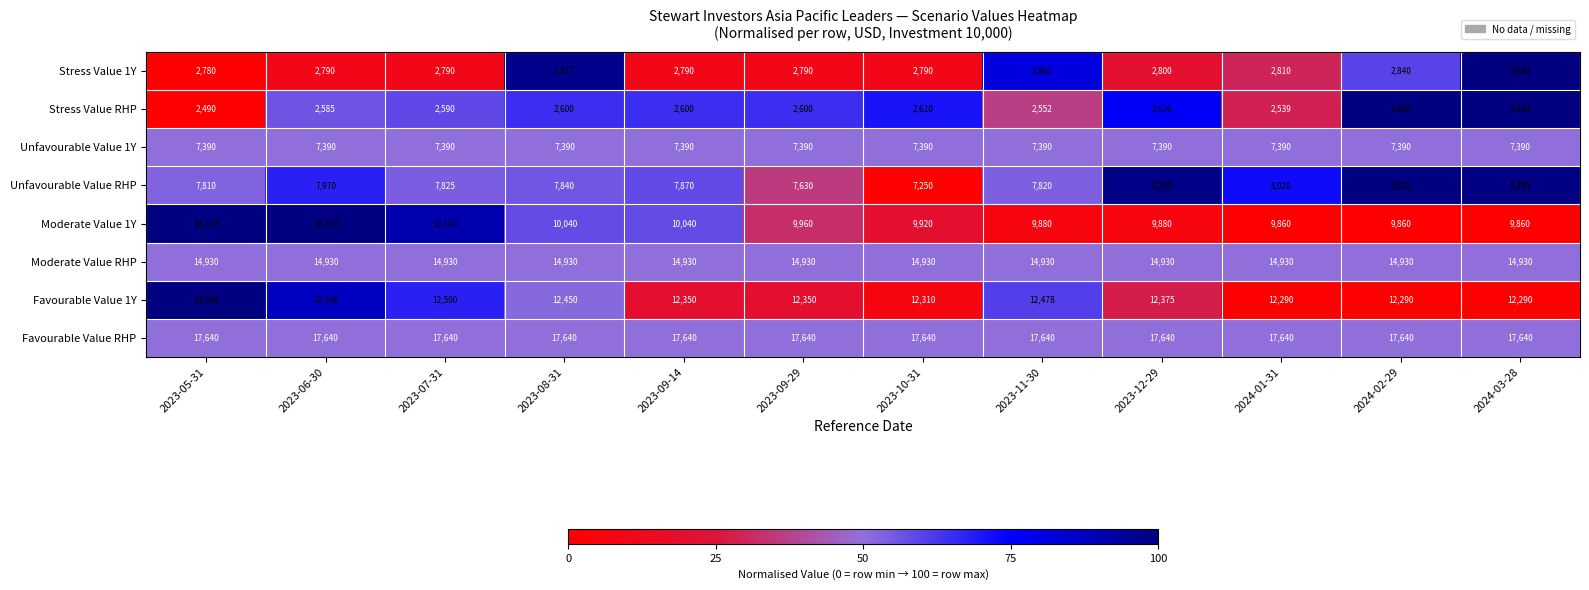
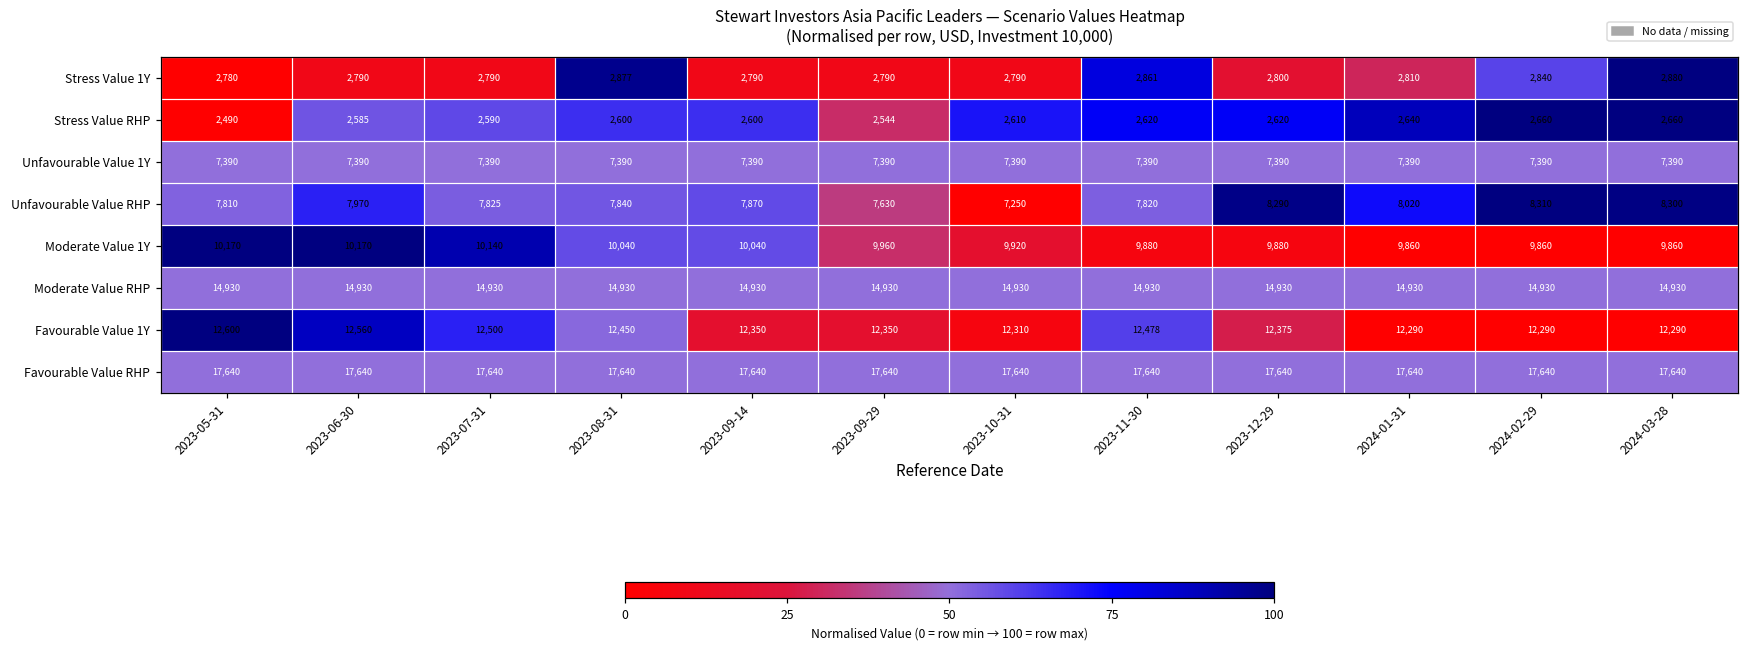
  {
    "Stress Value 1Y": {
      "2023-05-31": "2,780",
      "2023-06-30": "2,790",
      "2023-07-31": "2,790",
      "2023-08-31": "2,877",
      "2023-09-14": "2,790",
      "2023-09-29": "2,790",
      "2023-10-31": "2,790",
      "2023-11-30": "2,861",
      "2023-12-29": "2,800",
      "2024-01-31": "2,810",
      "2024-02-29": "2,840",
      "2024-03-28": "2,880"
    },
    "Stress Value RHP": {
      "2023-05-31": "2,490",
      "2023-06-30": "2,585",
      "2023-07-31": "2,590",
      "2023-08-31": "2,600",
      "2023-09-14": "2,600",
-     "2023-09-29": "2,600",
+     "2023-09-29": "2,544",
      "2023-10-31": "2,610",
-     "2023-11-30": "2,552",
+     "2023-11-30": "2,620",
      "2023-12-29": "2,620",
-     "2024-01-31": "2,539",
+     "2024-01-31": "2,640",
      "2024-02-29": "2,660",
      "2024-03-28": "2,660"
    },
    "Unfavourable Value 1Y": {
      "2023-05-31": "7,390",
      "2023-06-30": "7,390",
      "2023-07-31": "7,390",
      "2023-08-31": "7,390",
      "2023-09-14": "7,390",
      "2023-09-29": "7,390",
      "2023-10-31": "7,390",
      "2023-11-30": "7,390",
      "2023-12-29": "7,390",
      "2024-01-31": "7,390",
      "2024-02-29": "7,390",
      "2024-03-28": "7,390"
    },
    "Unfavourable Value RHP": {
      "2023-05-31": "7,810",
      "2023-06-30": "7,970",
      "2023-07-31": "7,825",
      "2023-08-31": "7,840",
      "2023-09-14": "7,870",
      "2023-09-29": "7,630",
      "2023-10-31": "7,250",
      "2023-11-30": "7,820",
      "2023-12-29": "8,290",
      "2024-01-31": "8,020",
      "2024-02-29": "8,310",
      "2024-03-28": "8,300"
    },
    "Moderate Value 1Y": {
      "2023-05-31": "10,170",
      "2023-06-30": "10,170",
      "2023-07-31": "10,140",
      "2023-08-31": "10,040",
      "2023-09-14": "10,040",
      "2023-09-29": "9,960",
      "2023-10-31": "9,920",
      "2023-11-30": "9,880",
      "2023-12-29": "9,880",
      "2024-01-31": "9,860",
      "2024-02-29": "9,860",
      "2024-03-28": "9,860"
    },
    "Moderate Value RHP": {
      "2023-05-31": "14,930",
      "2023-06-30": "14,930",
      "2023-07-31": "14,930",
      "2023-08-31": "14,930",
      "2023-09-14": "14,930",
      "2023-09-29": "14,930",
      "2023-10-31": "14,930",
      "2023-11-30": "14,930",
      "2023-12-29": "14,930",
      "2024-01-31": "14,930",
      "2024-02-29": "14,930",
      "2024-03-28": "14,930"
    },
    "Favourable Value 1Y": {
      "2023-05-31": "12,600",
      "2023-06-30": "12,560",
      "2023-07-31": "12,500",
      "2023-08-31": "12,450",
      "2023-09-14": "12,350",
      "2023-09-29": "12,350",
      "2023-10-31": "12,310",
      "2023-11-30": "12,478",
      "2023-12-29": "12,375",
      "2024-01-31": "12,290",
      "2024-02-29": "12,290",
      "2024-03-28": "12,290"
    },
    "Favourable Value RHP": {
      "2023-05-31": "17,640",
      "2023-06-30": "17,640",
      "2023-07-31": "17,640",
      "2023-08-31": "17,640",
      "2023-09-14": "17,640",
      "2023-09-29": "17,640",
      "2023-10-31": "17,640",
      "2023-11-30": "17,640",
      "2023-12-29": "17,640",
      "2024-01-31": "17,640",
      "2024-02-29": "17,640",
      "2024-03-28": "17,640"
    }
  }
